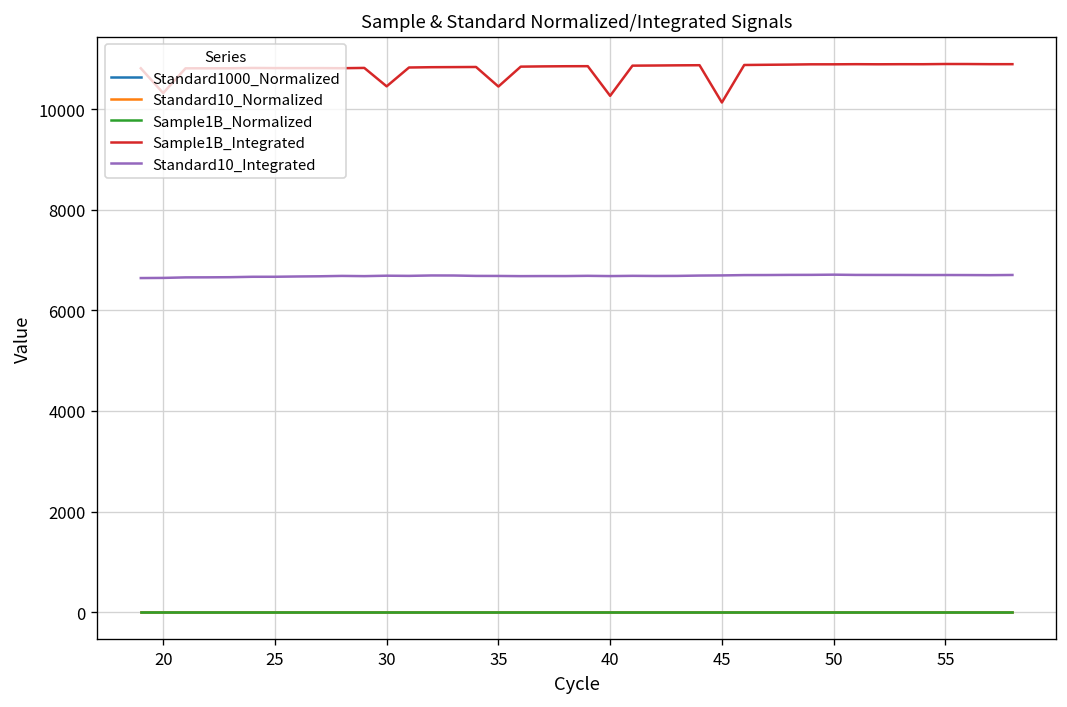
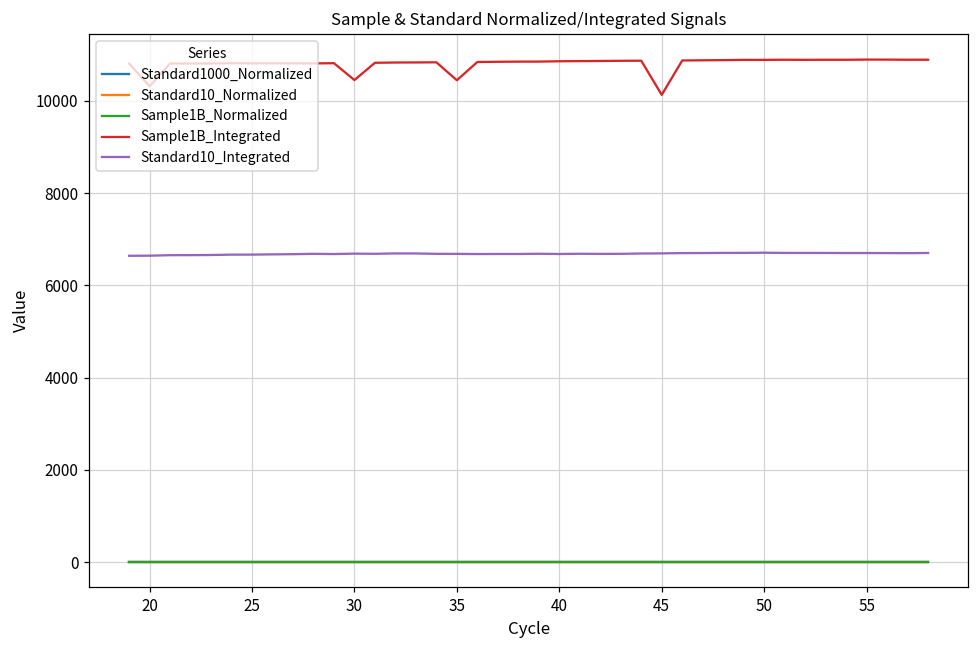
  {
    "Sample1B_Normalized": {
      "20": 0,
      "25": 0,
      "30": 0,
      "35": 0,
      "40": 0,
      "45": 0,
      "50": 0,
      "55": 0
    },
    "Sample1B_Integrated": {
      "30": 10500,
      "35": 10400,
-     "40": 10300,
+     "40": 10900,
      "45": 10100,
      "50": 10900,
      "55": 10900
    },
    "Standard10_Integrated": {
      "20": 6600,
      "25": 6700,
      "30": 6700,
      "35": 6700,
      "40": 6700,
      "45": 6700,
      "50": 6700,
      "55": 6700
    }
  }
